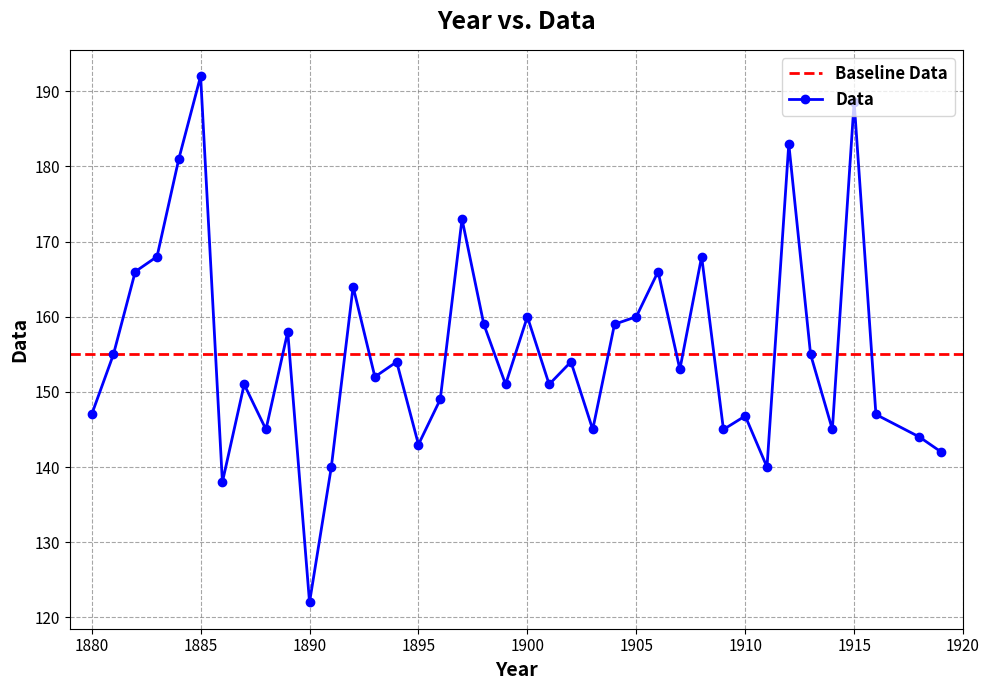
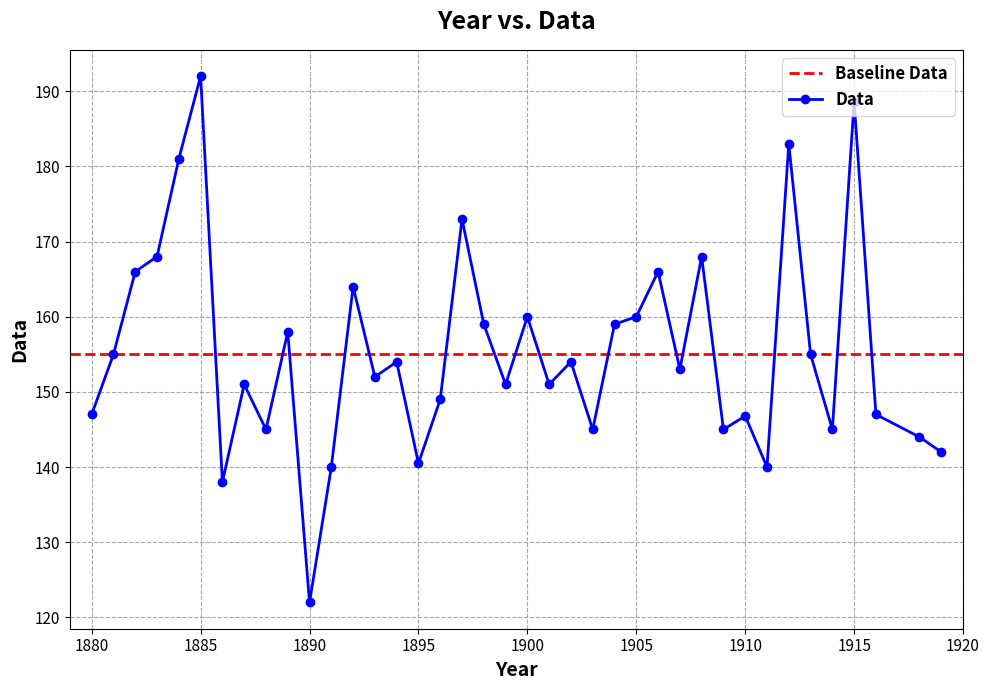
  {
    "1880": 147,
    "1885": 192,
    "1890": 122,
-   "1895": 143,
+   "1895": 141,
    "1900": 160,
    "1905": 160,
    "1910": 147
  }
